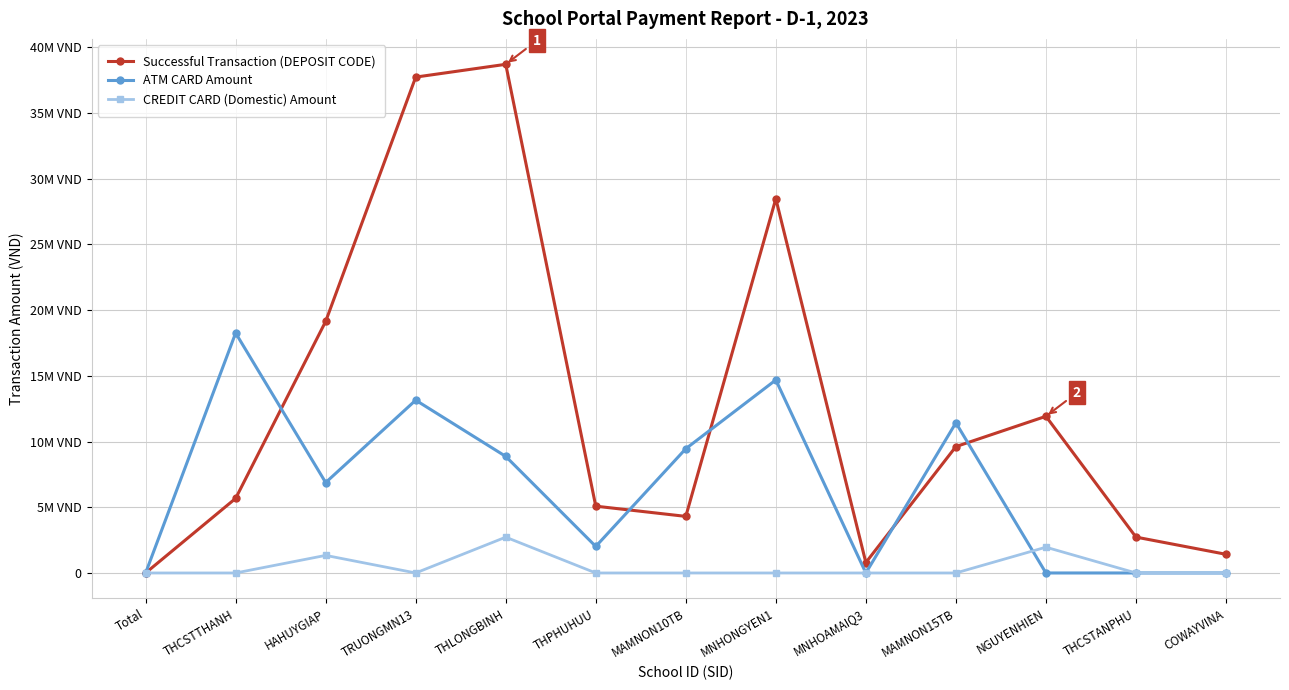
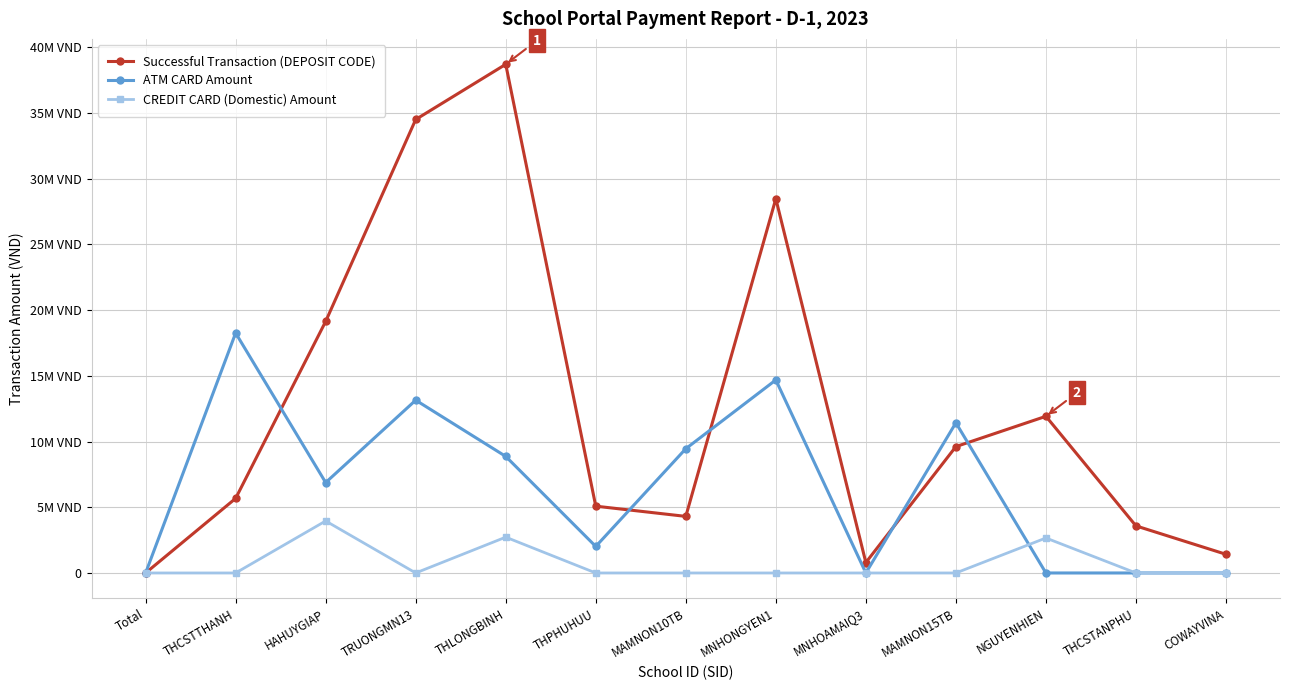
  {
    "Successful Transaction (DEPOSIT CODE)": {
      "THCSTTHANH": "5.7M VND",
      "HAHUYGIAP": "19.1M VND",
-     "TRUONGMN13": "37.7M VND",
+     "TRUONGMN13": "34.5M VND",
      "THLONGBINH": "38.7M VND",
      "THPHUHUU": "5.1M VND",
      "MAMNON10TB": "4.3M VND",
      "MNHONGYEN1": "28.5M VND",
      "MNHOAMAIQ3": "0.8M VND",
      "MAMNON15TB": "9.6M VND",
      "NGUYENHIEN": "11.9M VND",
-     "THCSTANPHU": "2.7M VND",
+     "THCSTANPHU": "3.6M VND",
      "COWAYVINA": "1.4M VND"
    },
    "ATM CARD Amount": {
      "THCSTTHANH": "18.3M VND",
      "HAHUYGIAP": "6.9M VND",
      "TRUONGMN13": "13.1M VND",
      "THLONGBINH": "8.9M VND",
      "THPHUHUU": "2.0M VND",
      "MAMNON10TB": "9.5M VND",
      "MNHONGYEN1": "14.7M VND",
      "MAMNON15TB": "11.4M VND",
      "NGUYENHIEN": "0.0M VND"
    },
    "CREDIT CARD (Domestic) Amount": {
      "THCSTTHANH": "0.0M VND",
-     "HAHUYGIAP": "1.3M VND",
+     "HAHUYGIAP": "4.0M VND",
      "TRUONGMN13": "0.0M VND",
      "THLONGBINH": "2.7M VND",
      "THPHUHUU": "0.0M VND",
      "MAMNON10TB": "0.0M VND",
      "MNHONGYEN1": "0.0M VND",
      "MAMNON15TB": "0.0M VND",
-     "NGUYENHIEN": "2.0M VND"
+     "NGUYENHIEN": "2.7M VND"
    }
  }
